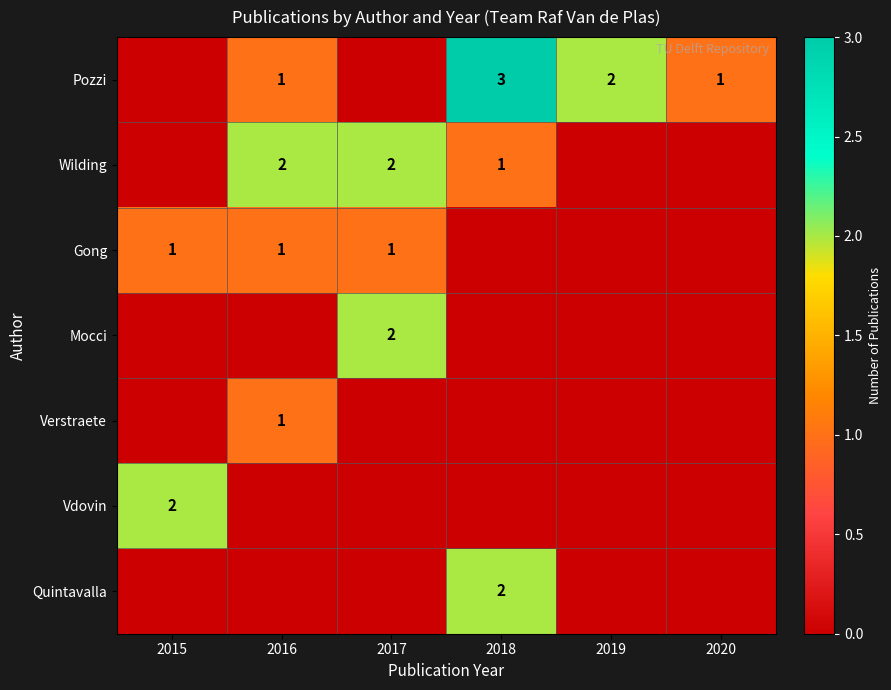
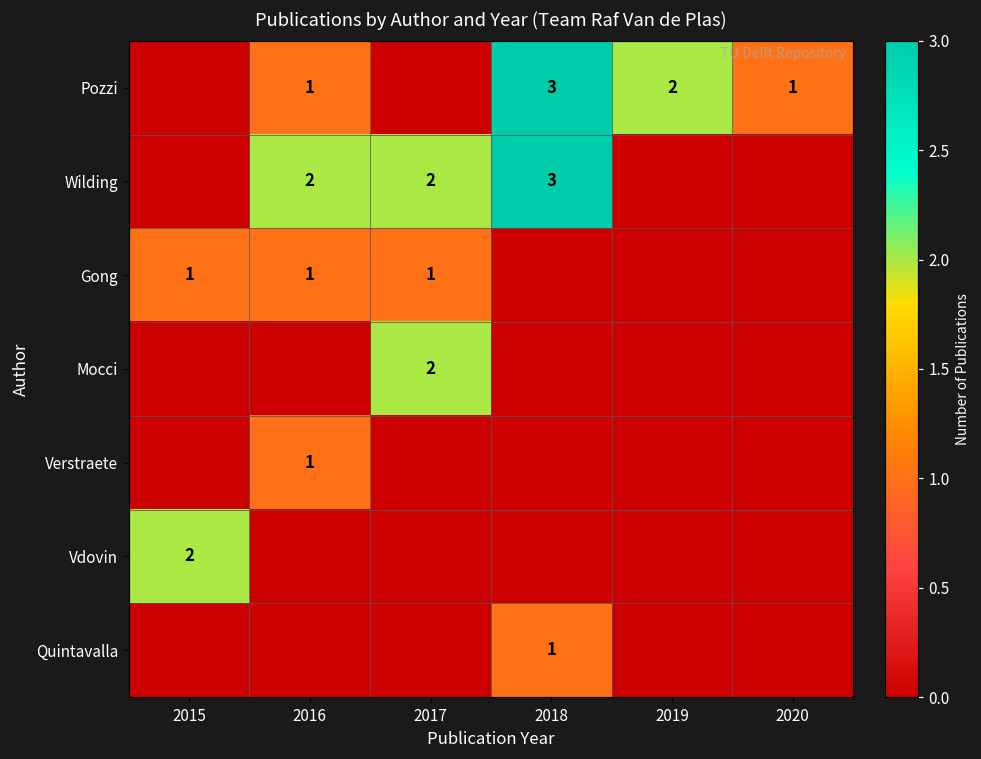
  {
    "Pozzi": {
      "2016": 1,
      "2018": 3,
      "2019": 2
    },
    "Wilding": {
      "2016": 2,
      "2017": 2,
-     "2018": 1
+     "2018": 3
    },
    "Gong": {
      "2015": 1,
      "2016": 1,
      "2017": 1
    },
    "Mocci": {
      "2017": 2
    },
    "Verstraete": {
      "2016": 1
    },
    "Vdovin": {
      "2015": 2
    },
    "Quintavalla": {
-     "2018": 2
+     "2018": 1
    }
  }
